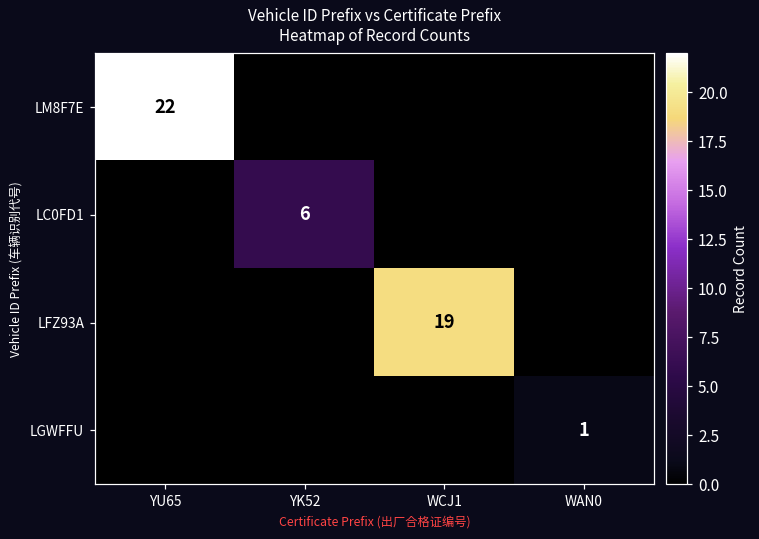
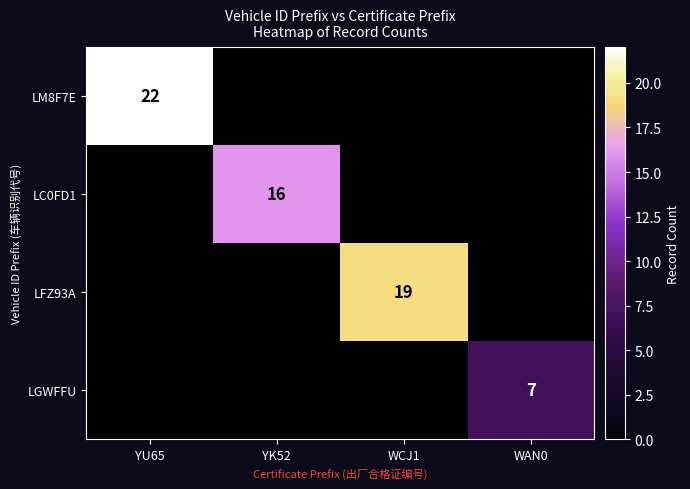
  {
    "LM8F7E": {
      "YU65": 22
    },
    "LC0FD1": {
-     "YK52": 6
+     "YK52": 16
    },
    "LFZ93A": {
      "WCJ1": 19
    },
    "LGWFFU": {
-     "WAN0": 1
+     "WAN0": 7
    }
  }
